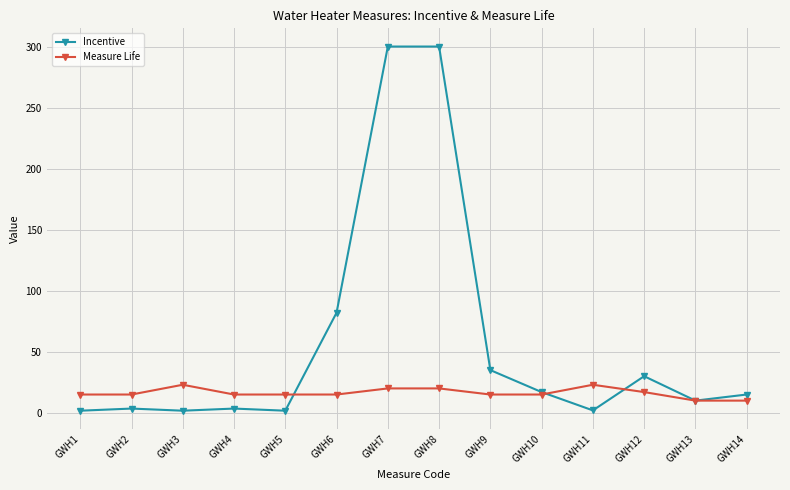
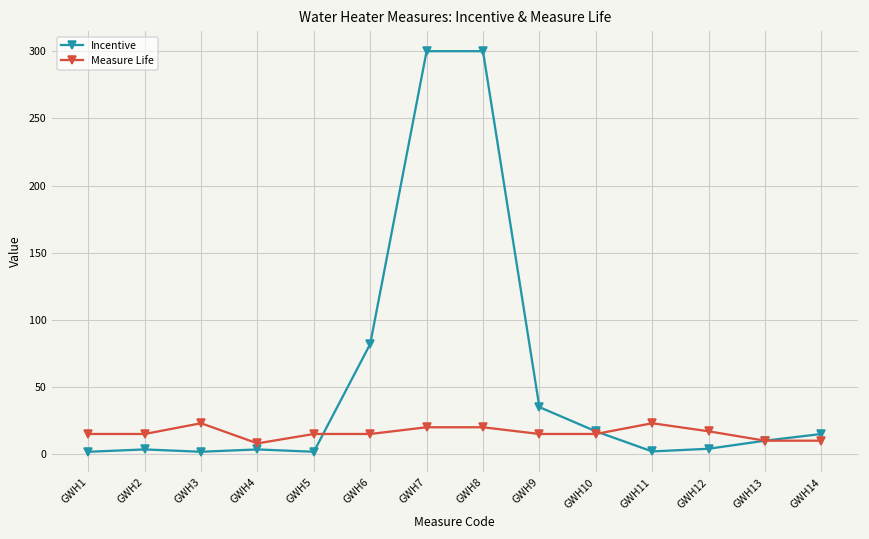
  {
    "Incentive": {
      "GWH1": 2,
      "GWH2": 4,
      "GWH3": 2,
      "GWH4": 4,
      "GWH5": 2,
      "GWH6": 82,
      "GWH7": 300,
      "GWH8": 300,
      "GWH9": 35,
      "GWH11": 2,
-     "GWH12": 30,
+     "GWH12": 4,
      "GWH14": 15
    },
    "Measure Life": {
      "GWH1": 15,
      "GWH2": 15,
      "GWH3": 23,
-     "GWH4": 15,
+     "GWH4": 8,
      "GWH5": 15,
      "GWH6": 15,
      "GWH7": 20,
      "GWH8": 20,
      "GWH9": 15,
      "GWH11": 23,
      "GWH12": 17,
      "GWH14": 10
    }
  }
